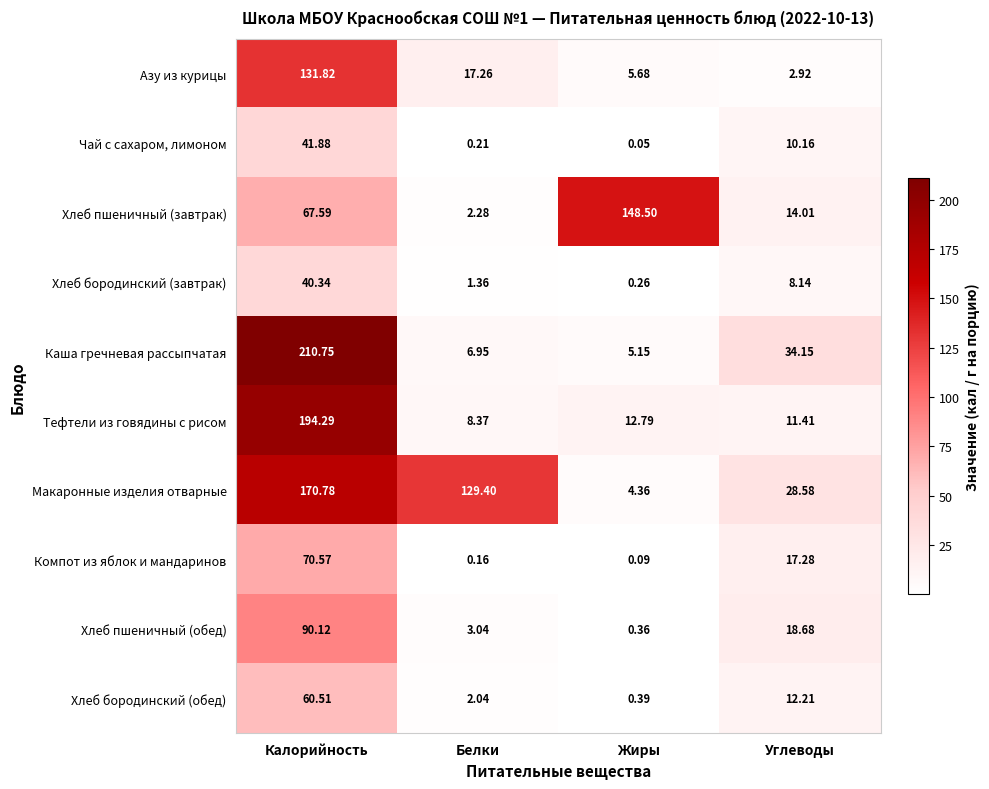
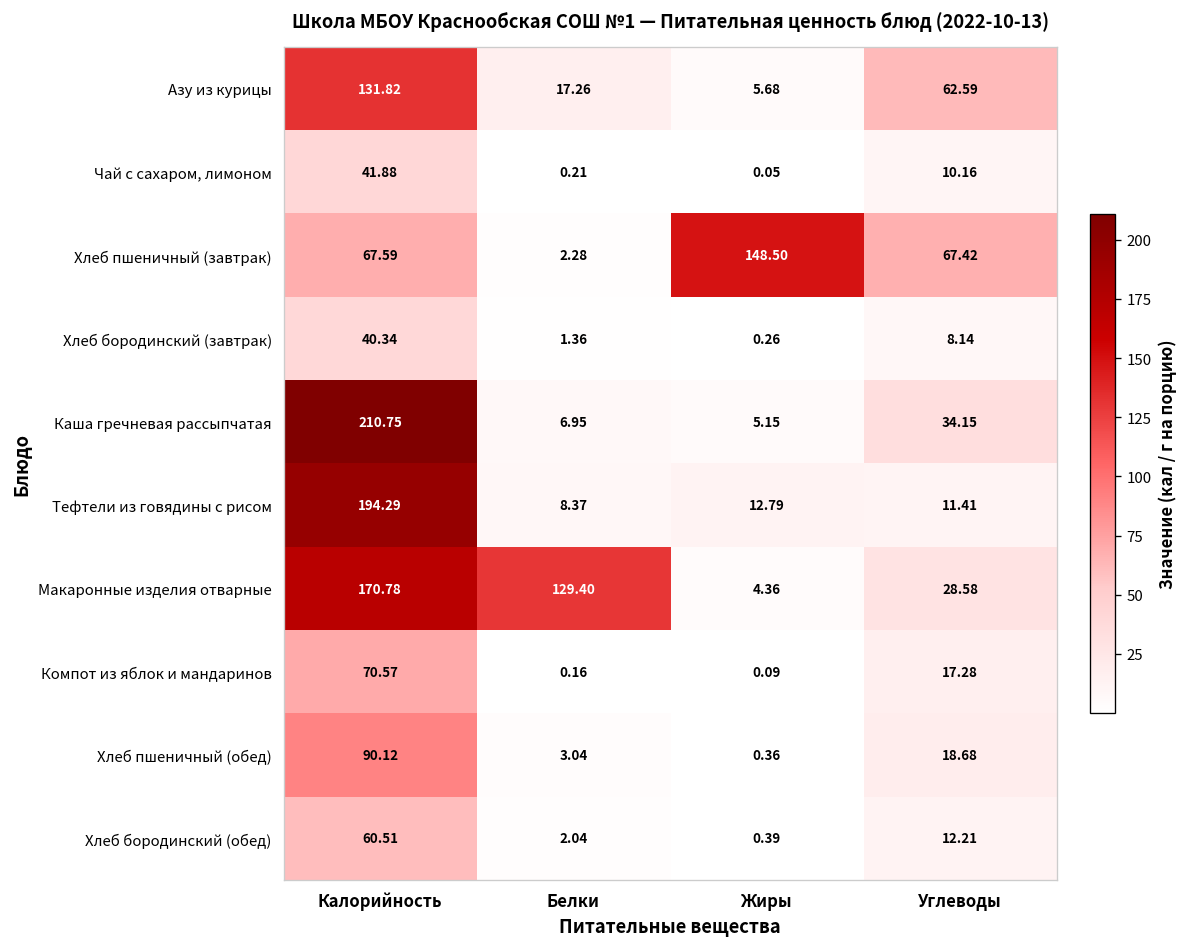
  {
    "Азу из курицы": {
-     "Углеводы": 2.92
+     "Углеводы": 62.59
    },
    "Хлеб пшеничный (завтрак)": {
-     "Углеводы": 14.01
+     "Углеводы": 67.42
    }
  }
